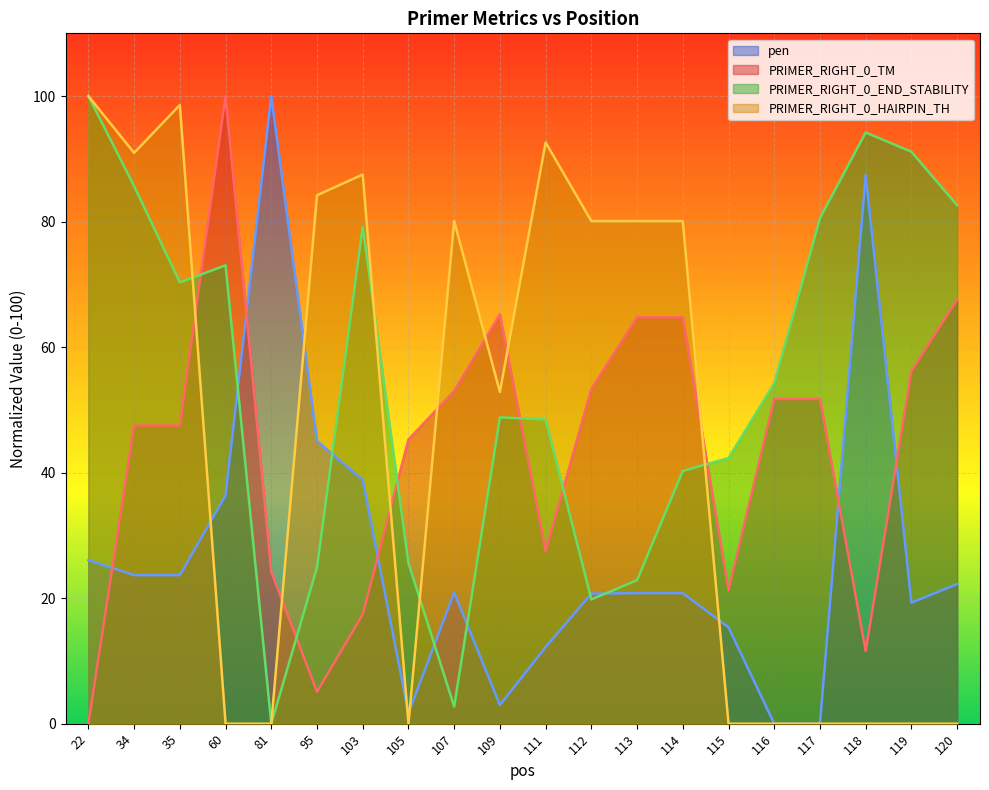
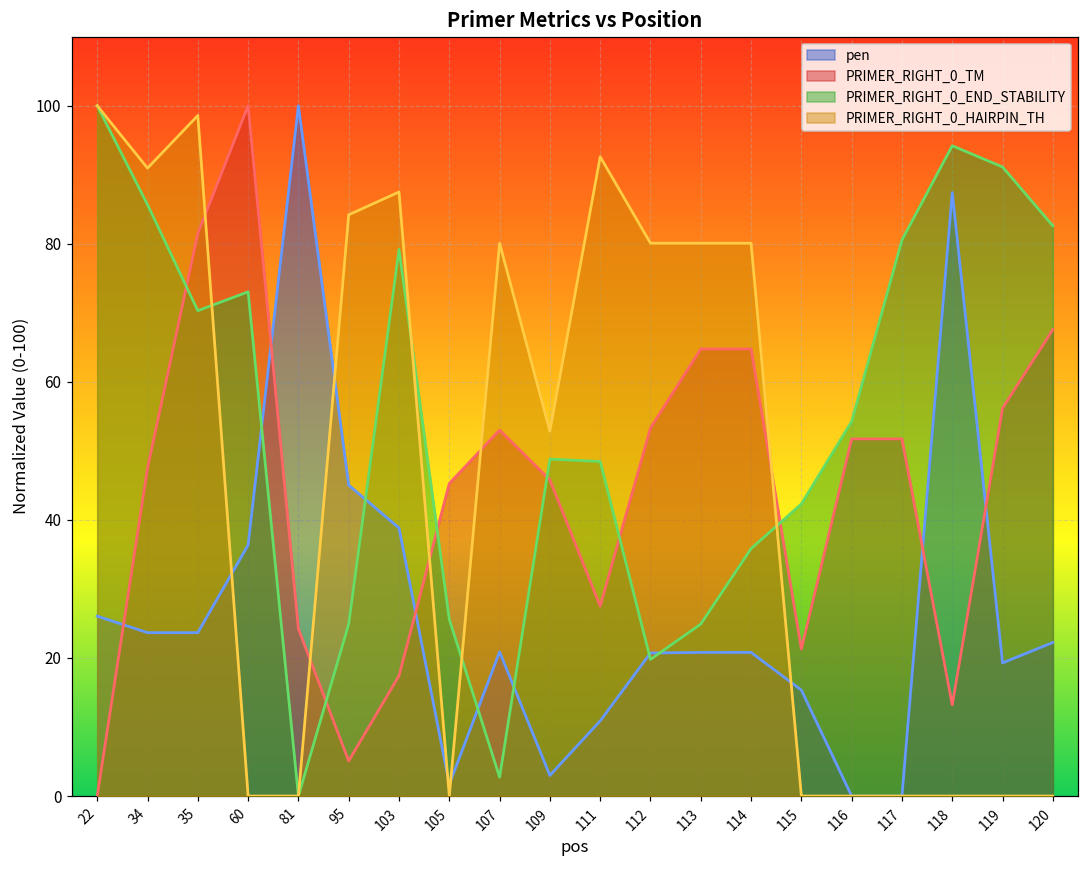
  {
    "pen": {
      "22": 26,
      "34": 24,
      "35": 24,
      "60": 36,
      "81": 100,
      "95": 45,
      "103": 39,
      "105": 2,
      "107": 21,
      "109": 3,
-     "111": 12,
+     "111": 11,
      "112": 21,
      "113": 21,
      "114": 21,
      "115": 15,
      "118": 87,
      "119": 19,
      "120": 22
    },
    "PRIMER_RIGHT_0_TM": {
      "22": 0,
      "34": 48,
-     "35": 48,
+     "35": 82,
      "60": 100,
      "81": 24,
      "95": 5,
      "103": 17,
      "105": 45,
      "107": 53,
-     "109": 65,
+     "109": 46,
      "111": 28,
      "112": 53,
      "113": 65,
      "114": 65,
      "115": 21,
      "116": 52,
      "117": 52,
-     "118": 12,
+     "118": 13,
      "119": 56,
      "120": 68
    },
    "PRIMER_RIGHT_0_END_STABILITY": {
      "34": 86,
      "35": 70,
      "60": 73,
      "95": 25,
      "103": 79,
      "105": 26,
      "107": 3,
      "109": 49,
      "111": 48,
      "112": 20,
-     "113": 23,
-     "114": 40,
+     "113": 25,
+     "114": 36,
      "115": 42,
      "116": 54,
      "117": 81,
      "118": 94,
      "119": 91,
      "120": 83
    },
    "PRIMER_RIGHT_0_HAIRPIN_TH": {
      "34": 91,
      "35": 99,
      "60": 0,
      "95": 84,
      "103": 88,
      "105": 0,
      "107": 80,
      "109": 53,
      "111": 93,
      "112": 80,
      "113": 80,
      "114": 80,
      "115": 0,
      "118": 0,
      "119": 0,
      "120": 0
    }
  }
